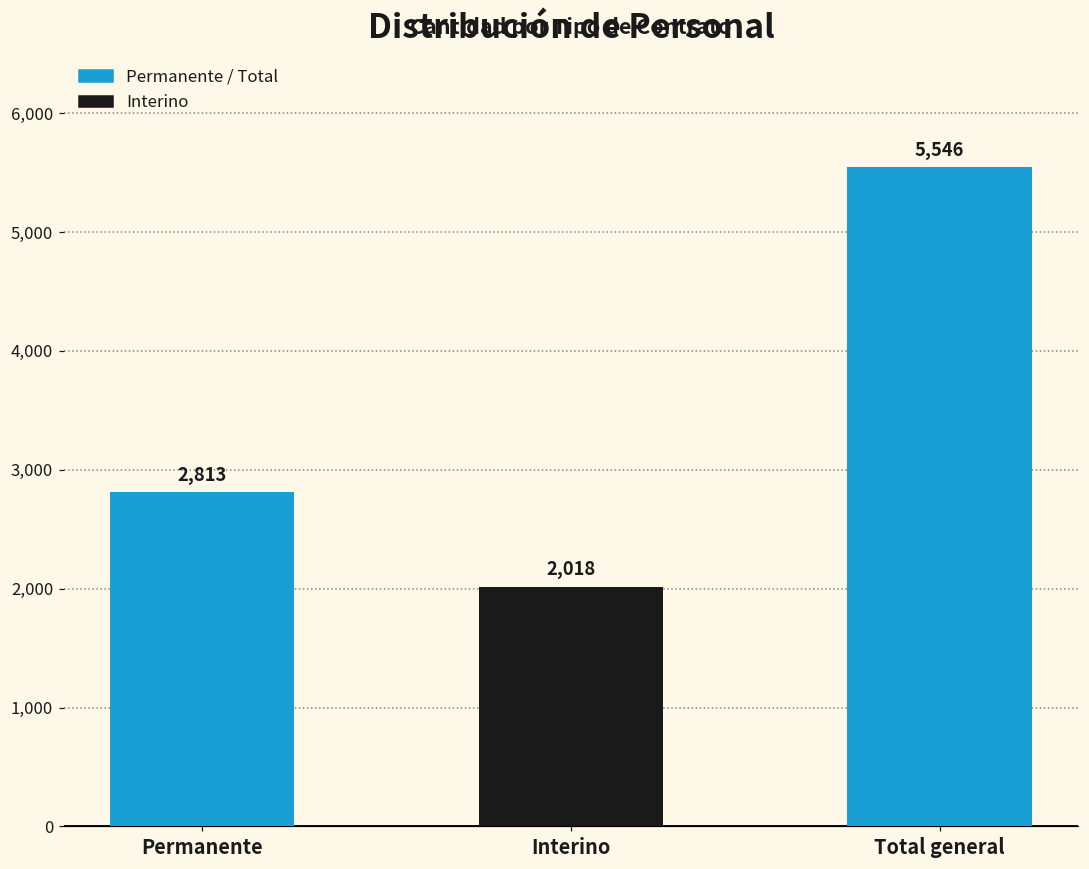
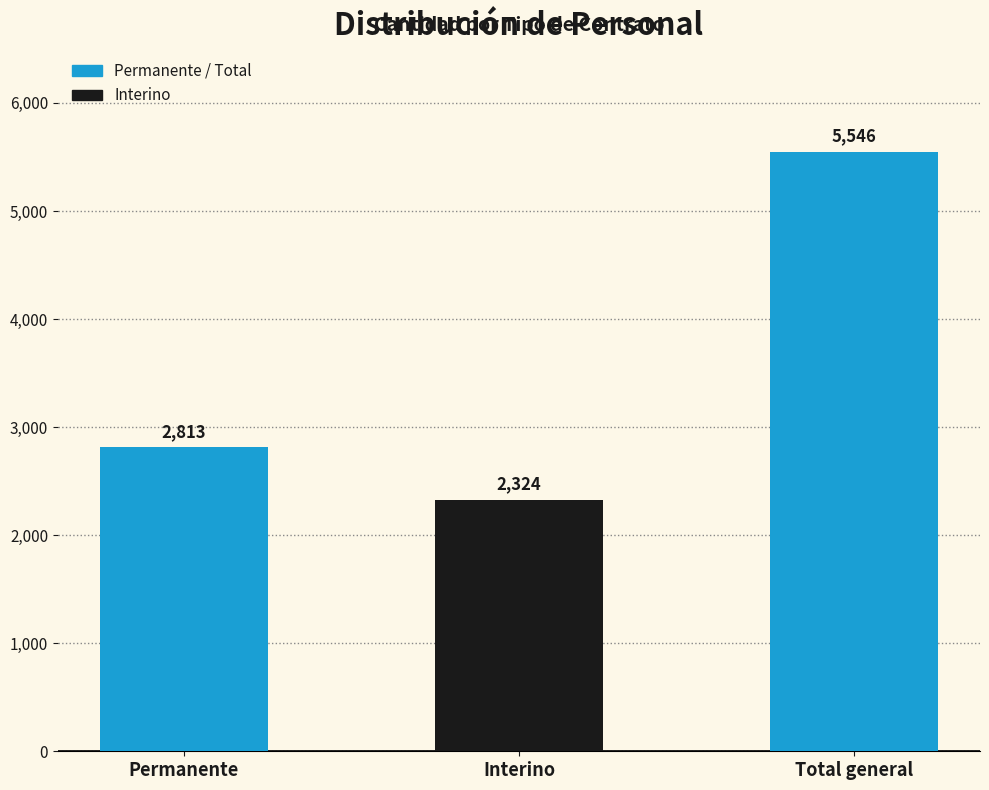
  {
    "Permanente": "2,813",
-   "Interino": "2,018",
+   "Interino": "2,324",
    "Total general": "5,546"
  }
